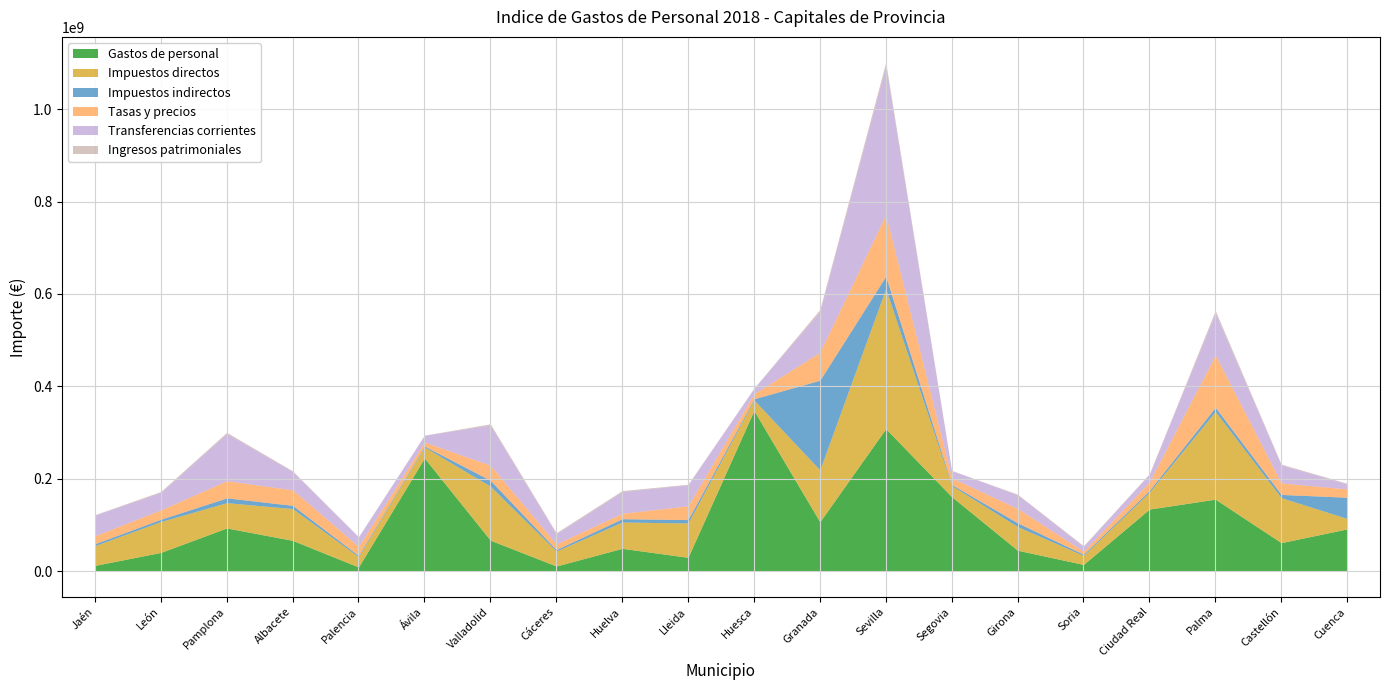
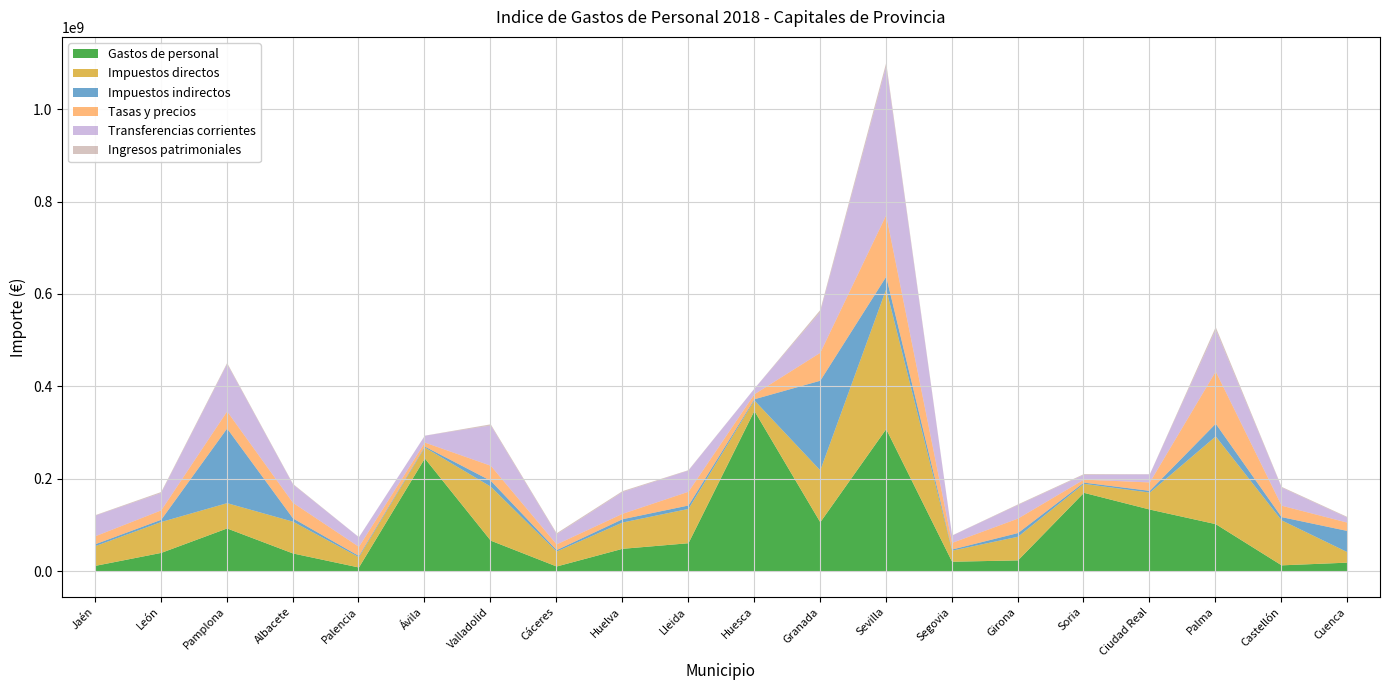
  {
    "Gastos de personal": {
      "Jaén": 10000000,
      "León": 40000000,
      "Pamplona": 90000000,
-     "Albacete": 70000000,
+     "Albacete": 40000000,
      "Palencia": 10000000,
      "Ávila": 250000000,
      "Valladolid": 70000000,
      "Cáceres": 10000000,
      "Huelva": 50000000,
-     "Lleida": 30000000,
+     "Lleida": 60000000,
      "Huesca": 350000000,
      "Granada": 110000000,
      "Sevilla": 310000000,
-     "Segovia": 160000000,
-     "Girona": 50000000,
-     "Soria": 10000000,
+     "Segovia": 20000000,
+     "Girona": 20000000,
+     "Soria": 170000000,
      "Ciudad Real": 130000000,
-     "Palma": 160000000,
-     "Castellón": 60000000,
-     "Cuenca": 90000000
+     "Palma": 100000000,
+     "Castellón": 10000000,
+     "Cuenca": 20000000
    },
    "Impuestos indirectos": {
-     "Pamplona": 10000000,
+     "Pamplona": 160000000,
      "Albacete": 10000000,
      "Valladolid": 10000000,
      "Huelva": 10000000,
      "Lleida": 10000000,
      "Granada": 190000000,
      "Sevilla": 30000000,
      "Girona": 10000000,
-     "Palma": 10000000,
+     "Palma": 30000000,
      "Castellón": 10000000,
      "Cuenca": 50000000
    }
  }
